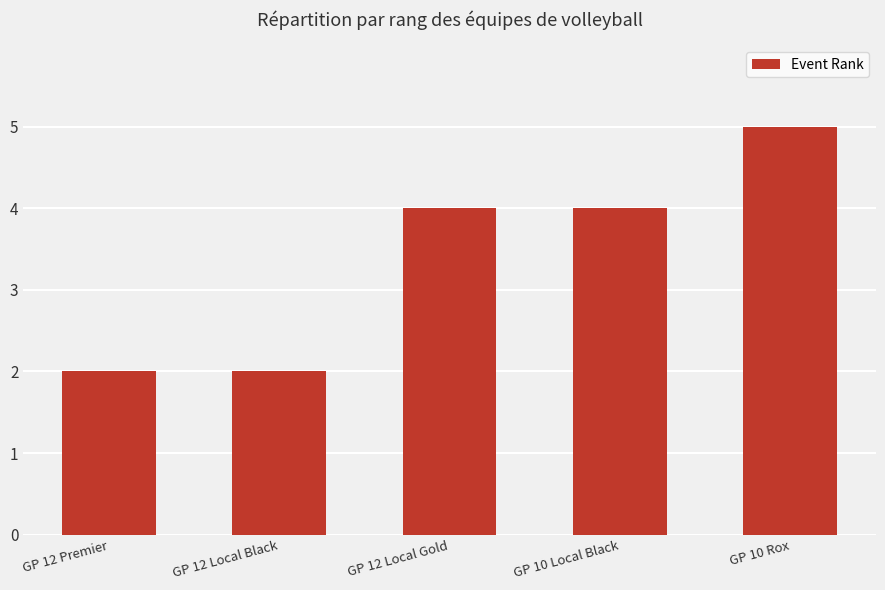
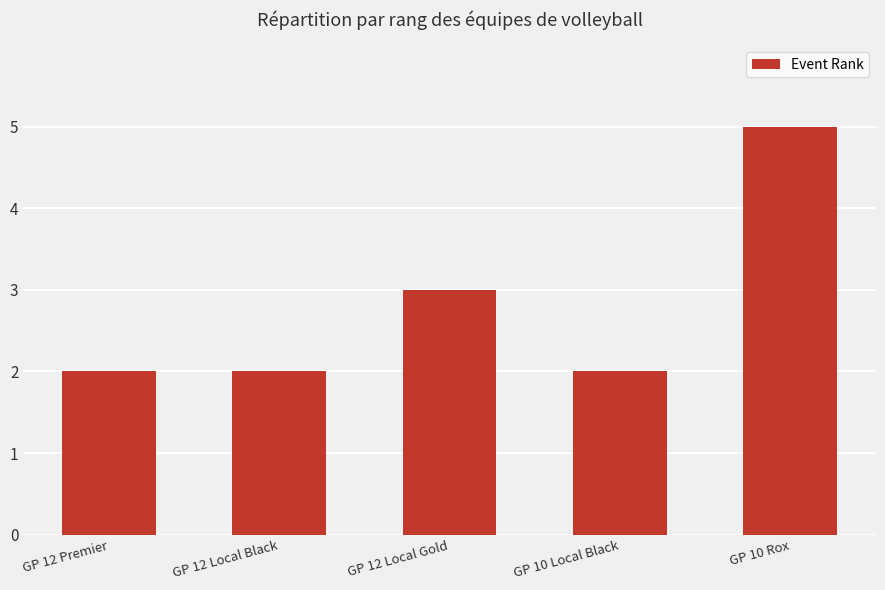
  {
    "GP 12 Premier": 2,
    "GP 12 Local Black": 2,
-   "GP 12 Local Gold": 4,
-   "GP 10 Local Black": 4,
+   "GP 12 Local Gold": 3,
+   "GP 10 Local Black": 2,
    "GP 10 Rox": 5
  }
